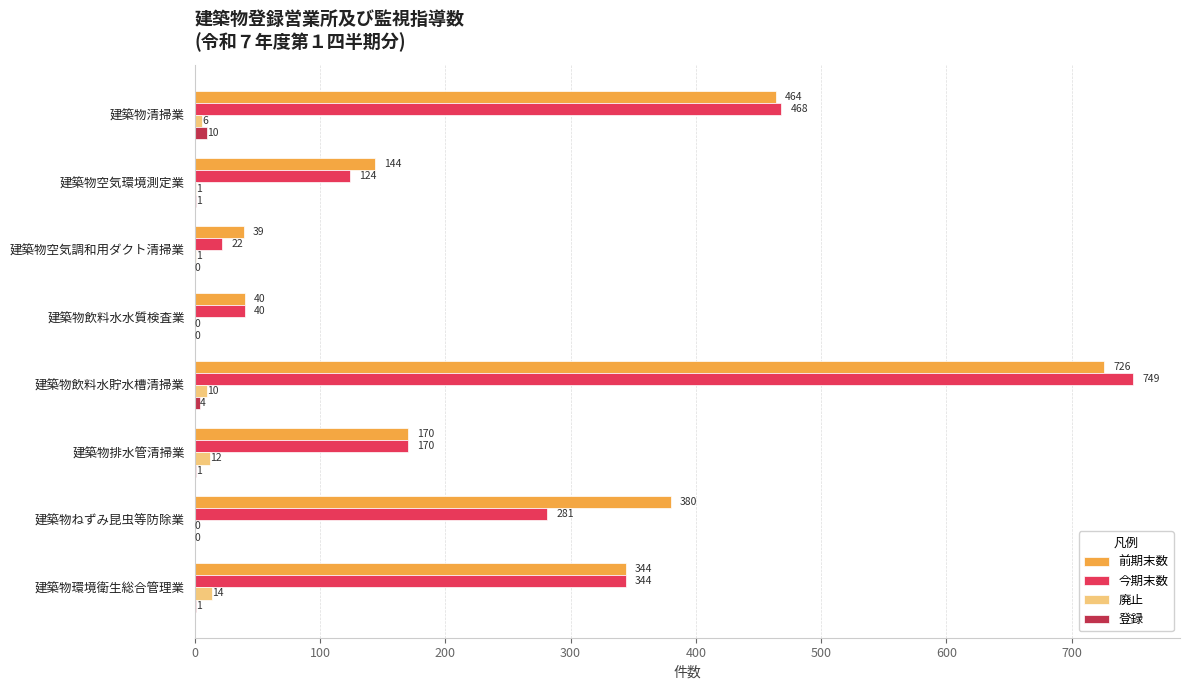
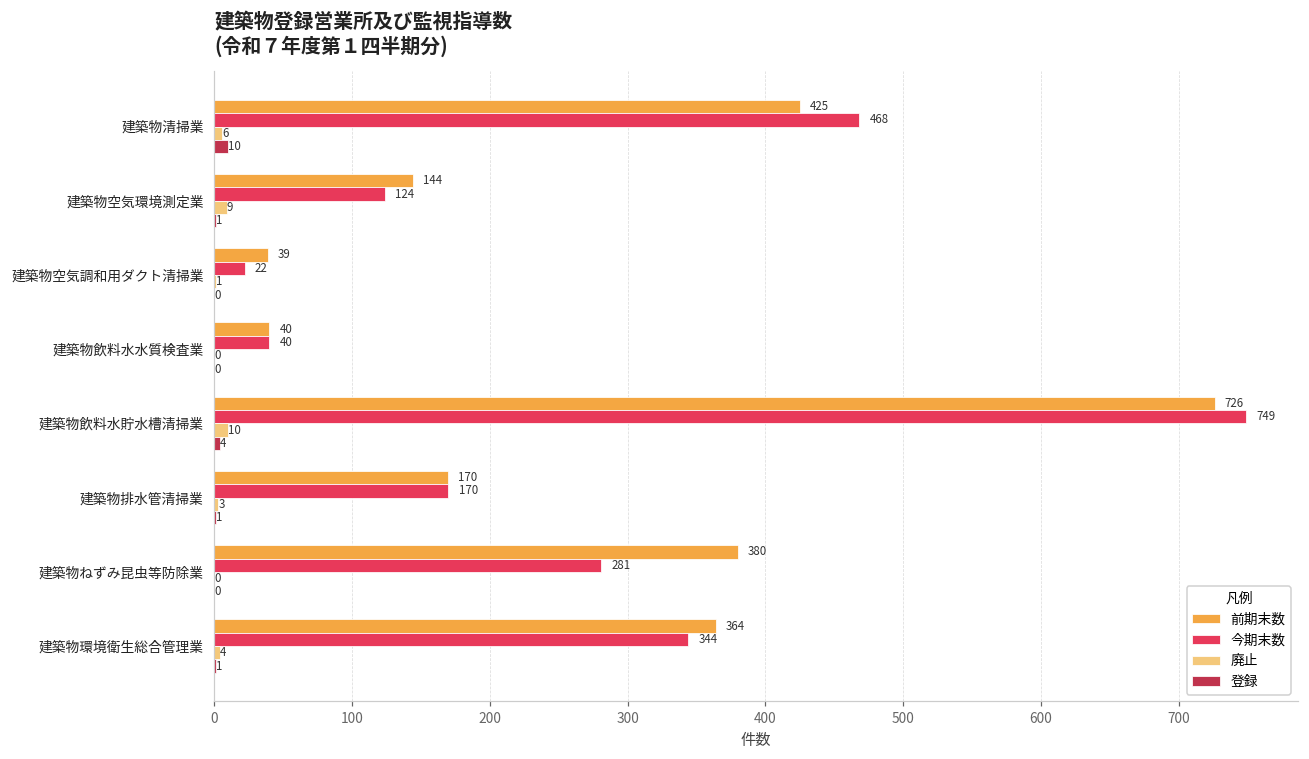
  {
    "前期末数": {
-     "建築物清掃業": 464,
+     "建築物清掃業": 425,
      "建築物空気環境測定業": 144,
      "建築物空気調和用ダクト清掃業": 39,
      "建築物飲料水水質検査業": 40,
      "建築物飲料水貯水槽清掃業": 726,
      "建築物排水管清掃業": 170,
      "建築物ねずみ昆虫等防除業": 380,
-     "建築物環境衛生総合管理業": 344
+     "建築物環境衛生総合管理業": 364
    },
    "廃止": {
      "建築物清掃業": 6,
-     "建築物空気環境測定業": 1,
+     "建築物空気環境測定業": 9,
      "建築物空気調和用ダクト清掃業": 1,
      "建築物飲料水水質検査業": 0,
      "建築物飲料水貯水槽清掃業": 10,
-     "建築物排水管清掃業": 12,
+     "建築物排水管清掃業": 3,
      "建築物ねずみ昆虫等防除業": 0,
-     "建築物環境衛生総合管理業": 14
+     "建築物環境衛生総合管理業": 4
    }
  }
